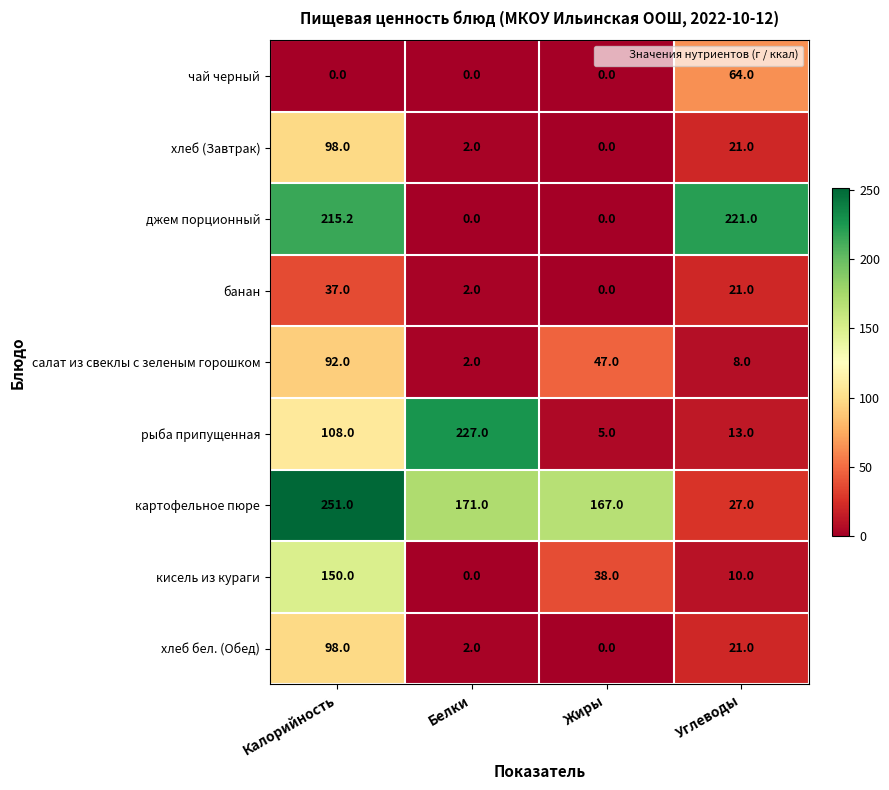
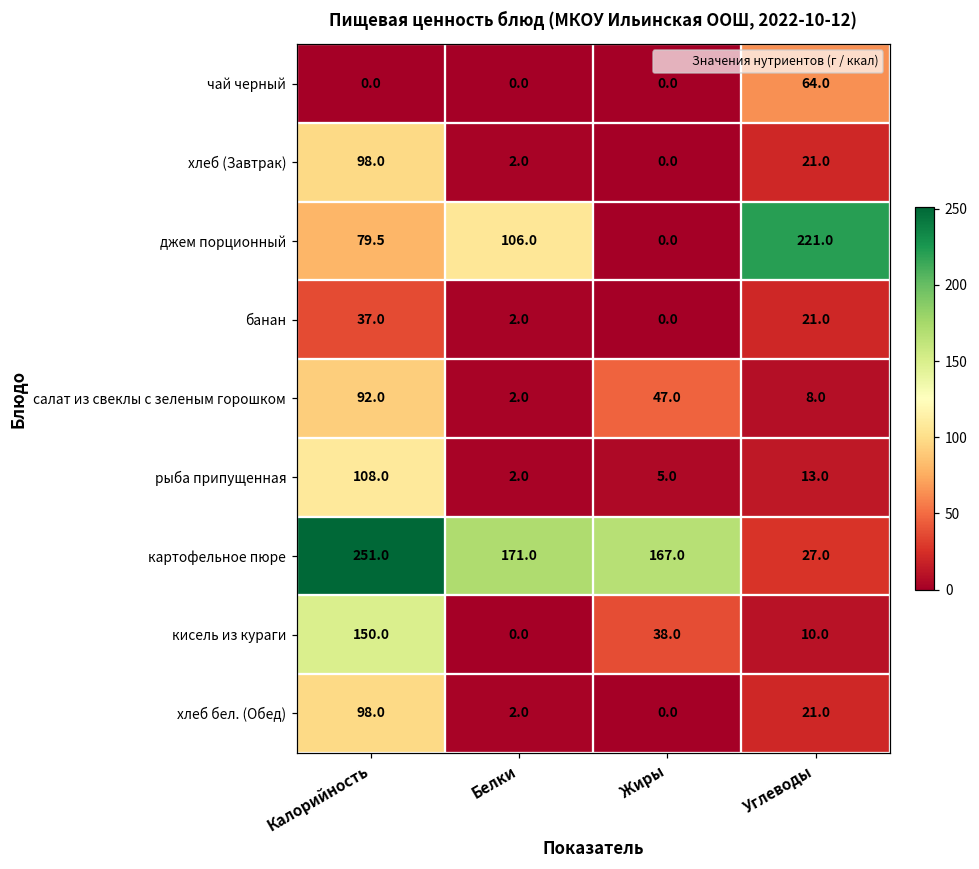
  {
    "чай черный": {
      "Калорийность": 0.0,
      "Белки": 0.0,
      "Жиры": 0.0,
      "Углеводы": 64.0
    },
    "хлеб (Завтрак)": {
      "Калорийность": 98.0,
      "Белки": 2.0,
      "Жиры": 0.0,
      "Углеводы": 21.0
    },
    "джем порционный": {
-     "Калорийность": 215.2,
-     "Белки": 0.0,
+     "Калорийность": 79.5,
+     "Белки": 106.0,
      "Жиры": 0.0,
      "Углеводы": 221.0
    },
    "банан": {
      "Калорийность": 37.0,
      "Белки": 2.0,
      "Жиры": 0.0,
      "Углеводы": 21.0
    },
    "салат из свеклы с зеленым горошком": {
      "Калорийность": 92.0,
      "Белки": 2.0,
      "Жиры": 47.0,
      "Углеводы": 8.0
    },
    "рыба припущенная": {
      "Калорийность": 108.0,
-     "Белки": 227.0,
+     "Белки": 2.0,
      "Жиры": 5.0,
      "Углеводы": 13.0
    },
    "картофельное пюре": {
      "Калорийность": 251.0,
      "Белки": 171.0,
      "Жиры": 167.0,
      "Углеводы": 27.0
    },
    "кисель из кураги": {
      "Калорийность": 150.0,
      "Белки": 0.0,
      "Жиры": 38.0,
      "Углеводы": 10.0
    },
    "хлеб бел. (Обед)": {
      "Калорийность": 98.0,
      "Белки": 2.0,
      "Жиры": 0.0,
      "Углеводы": 21.0
    }
  }
